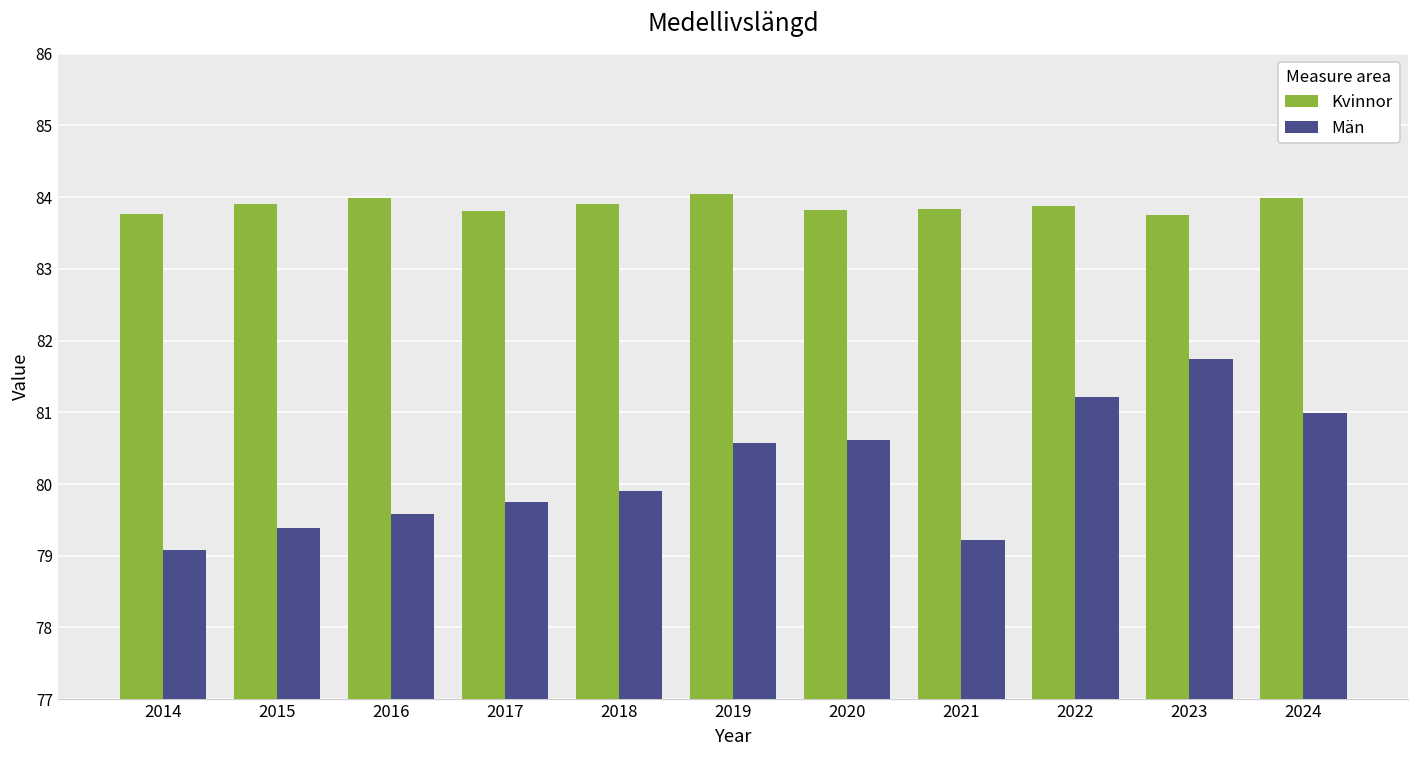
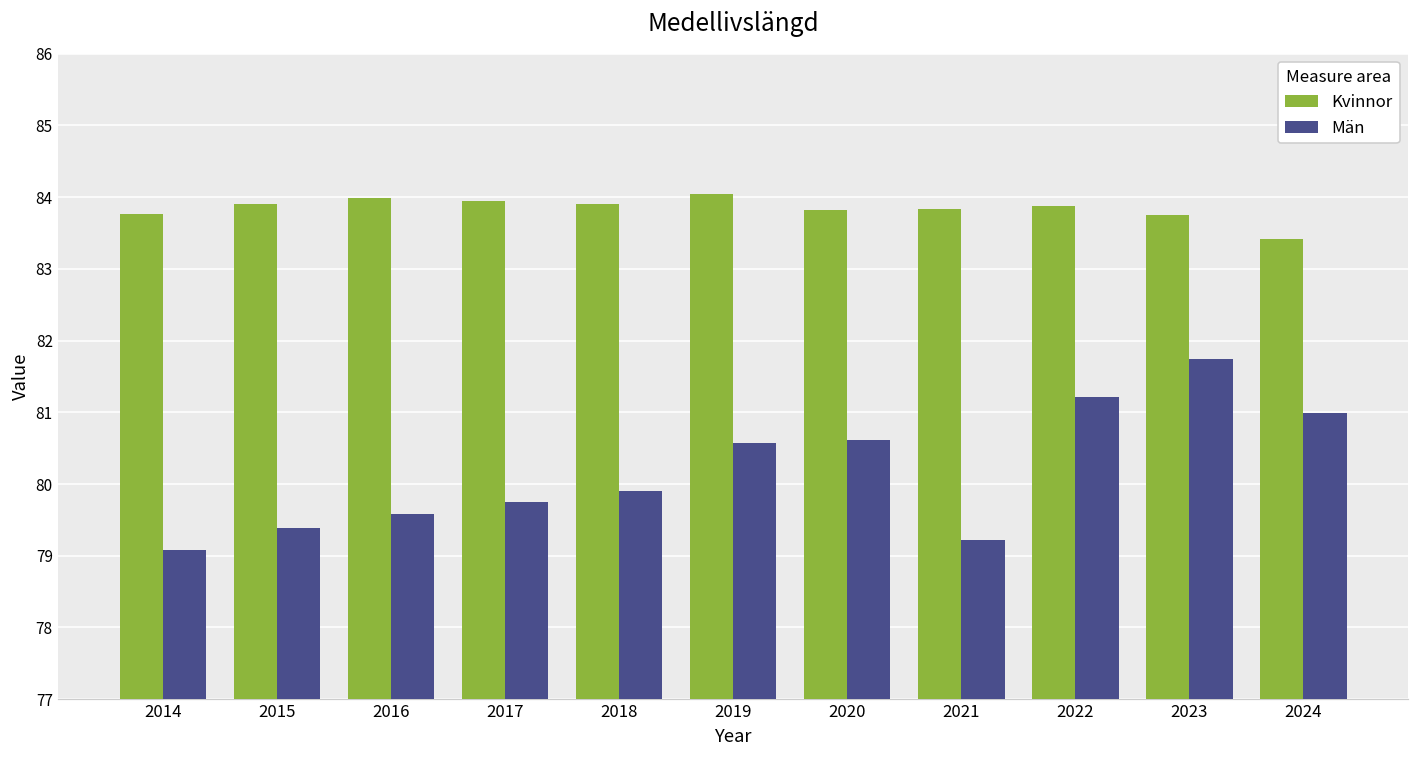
  {
    "Kvinnor": {
      "2014": 83.8,
      "2015": 83.9,
      "2016": 84.0,
-     "2017": 83.8,
+     "2017": 83.9,
      "2018": 83.9,
      "2019": 84.0,
      "2020": 83.8,
      "2021": 83.8,
      "2022": 83.9,
      "2023": 83.8,
-     "2024": 84.0
+     "2024": 83.4
    },
    "Män": {
      "2014": 79.1,
      "2015": 79.4,
      "2016": 79.6,
      "2017": 79.8,
      "2018": 79.9,
      "2019": 80.6,
      "2020": 80.6,
      "2021": 79.2,
      "2022": 81.2,
      "2023": 81.7,
      "2024": 81.0
    }
  }
